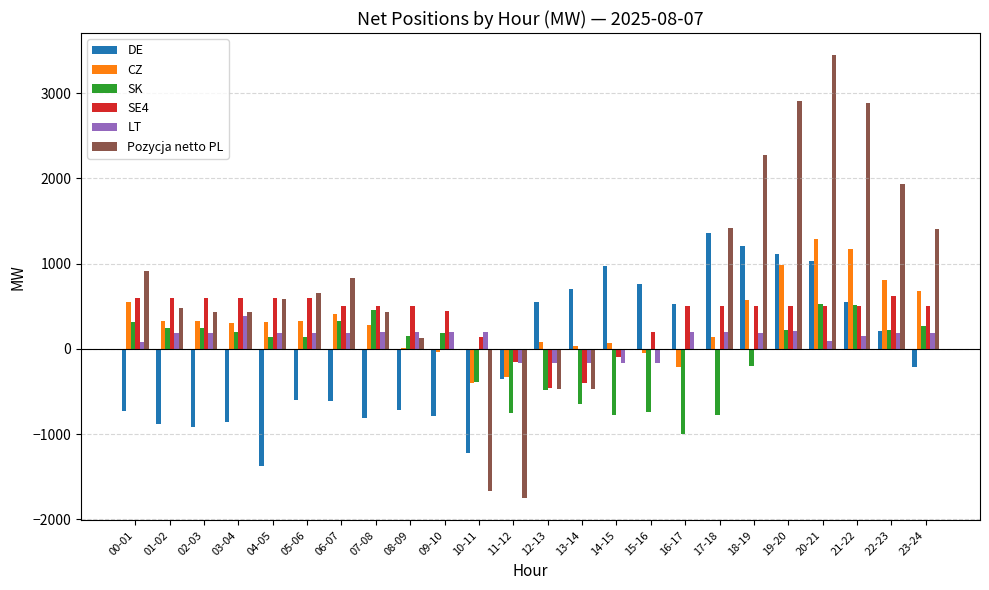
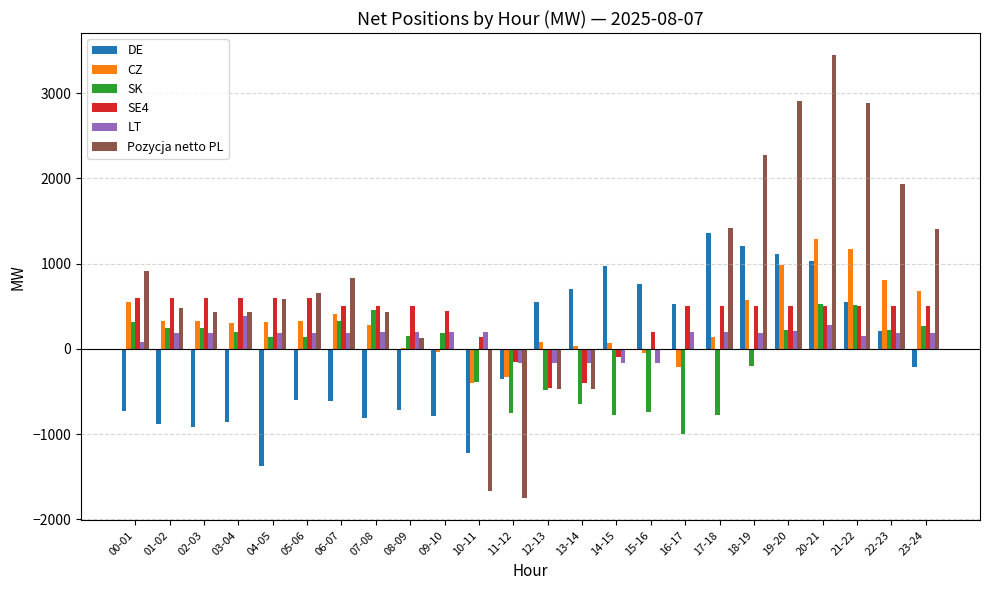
  {
    "DE": {
      "00-01": -700,
      "01-02": -900,
      "02-03": -900,
      "03-04": -900,
      "04-05": -1400,
      "05-06": -600,
      "06-07": -600,
      "07-08": -800,
      "08-09": -700,
      "09-10": -800,
      "10-11": -1200,
      "11-12": -400,
      "12-13": 500,
      "13-14": 700,
      "14-15": 1000,
      "15-16": 800,
      "16-17": 500,
      "17-18": 1400,
      "18-19": 1200,
      "19-20": 1100,
      "20-21": 1000,
      "21-22": 600,
      "22-23": 200,
      "23-24": -200
    },
    "CZ": {
      "00-01": 500,
      "01-02": 300,
      "02-03": 300,
      "03-04": 300,
      "04-05": 300,
      "05-06": 300,
      "06-07": 400,
      "07-08": 300,
      "09-10": 0,
      "10-11": -400,
      "11-12": -300,
      "12-13": 100,
      "13-14": 0,
      "14-15": 100,
      "15-16": -100,
      "16-17": -200,
      "17-18": 100,
      "18-19": 600,
      "19-20": 1000,
      "20-21": 1300,
      "21-22": 1200,
      "22-23": 800,
      "23-24": 700
    },
    "SK": {
      "00-01": 300,
      "01-02": 200,
      "02-03": 200,
      "03-04": 200,
      "04-05": 100,
      "05-06": 100,
      "06-07": 300,
      "07-08": 500,
      "08-09": 100,
      "09-10": 200,
      "10-11": -400,
      "11-12": -800,
      "12-13": -500,
      "13-14": -600,
      "14-15": -800,
      "15-16": -700,
      "16-17": -1000,
      "17-18": -800,
      "18-19": -200,
      "19-20": 200,
      "20-21": 500,
      "21-22": 500,
      "22-23": 200,
      "23-24": 300
    },
    "SE4": {
      "00-01": 600,
      "01-02": 600,
      "02-03": 600,
      "03-04": 600,
      "04-05": 600,
      "05-06": 600,
      "06-07": 500,
      "07-08": 500,
      "08-09": 500,
      "09-10": 400,
      "10-11": 100,
      "11-12": -200,
      "12-13": -500,
      "13-14": -400,
      "14-15": -100,
      "15-16": 200,
      "16-17": 500,
      "17-18": 500,
      "18-19": 500,
      "19-20": 500,
      "20-21": 500,
      "21-22": 500,
-     "22-23": 600,
+     "22-23": 500,
      "23-24": 500
    },
    "LT": {
      "00-01": 100,
      "01-02": 200,
      "02-03": 200,
      "03-04": 400,
      "04-05": 200,
      "05-06": 200,
      "06-07": 200,
      "07-08": 200,
      "08-09": 200,
      "09-10": 200,
      "10-11": 200,
      "11-12": -200,
      "12-13": -200,
      "13-14": -200,
      "14-15": -200,
      "15-16": -200,
      "16-17": 200,
      "17-18": 200,
      "18-19": 200,
      "19-20": 200,
-     "20-21": 100,
+     "20-21": 300,
      "21-22": 100,
      "22-23": 200,
      "23-24": 200
    },
    "Pozycja netto PL": {
      "00-01": 900,
      "01-02": 500,
      "02-03": 400,
      "03-04": 400,
      "04-05": 600,
      "05-06": 700,
      "06-07": 800,
      "07-08": 400,
      "08-09": 100,
      "09-10": 0,
      "10-11": -1700,
      "11-12": -1800,
      "12-13": -500,
      "13-14": -500,
      "14-15": 0,
      "15-16": 0,
      "16-17": 0,
      "17-18": 1400,
      "18-19": 2300,
      "19-20": 2900,
      "20-21": 3400,
      "21-22": 2900,
      "22-23": 1900,
      "23-24": 1400
    }
  }
